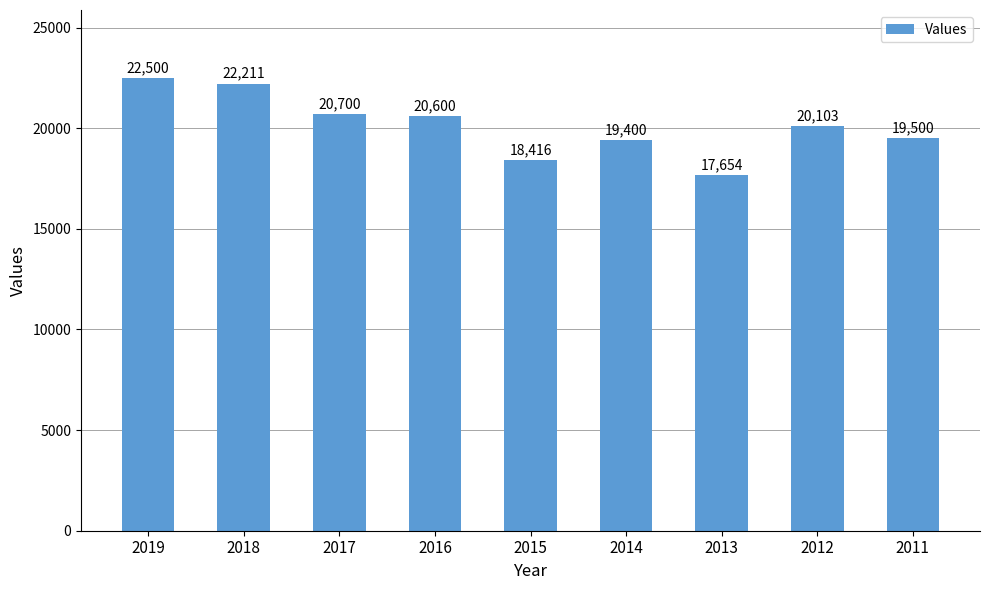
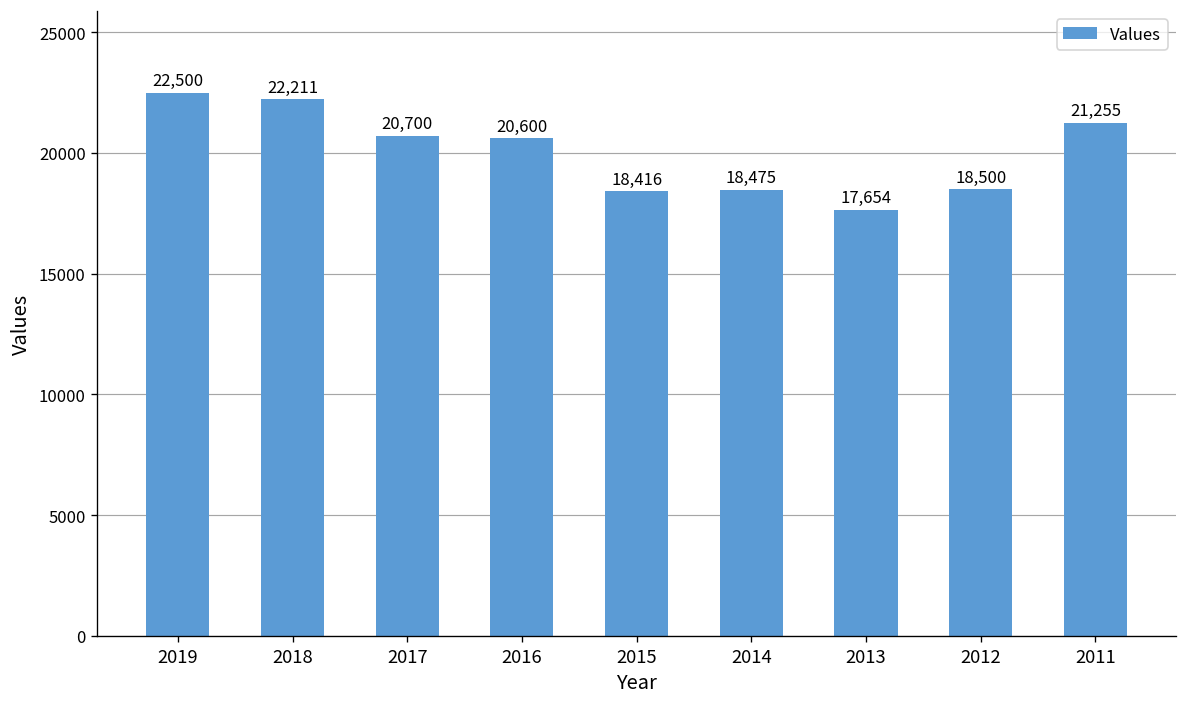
  {
    "2019": "22,500",
    "2018": "22,211",
    "2017": "20,700",
    "2016": "20,600",
    "2015": "18,416",
-   "2014": "19,400",
+   "2014": "18,475",
    "2013": "17,654",
-   "2012": "20,103",
-   "2011": "19,500"
+   "2012": "18,500",
+   "2011": "21,255"
  }
